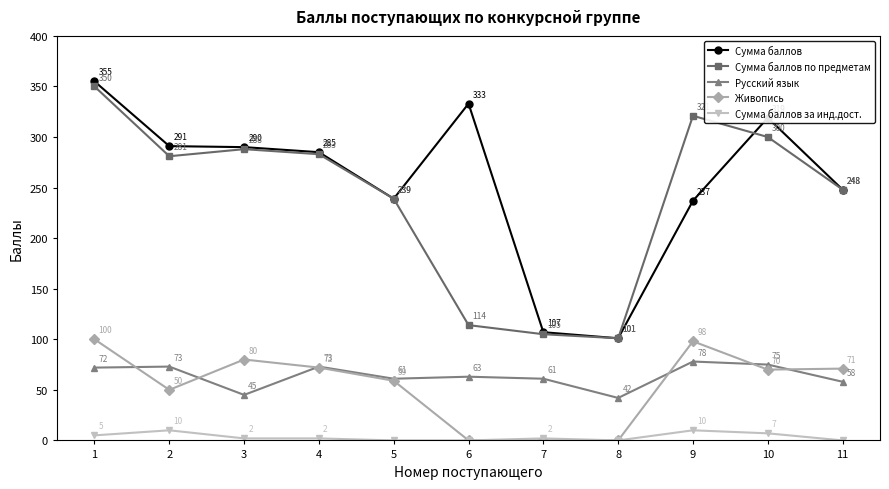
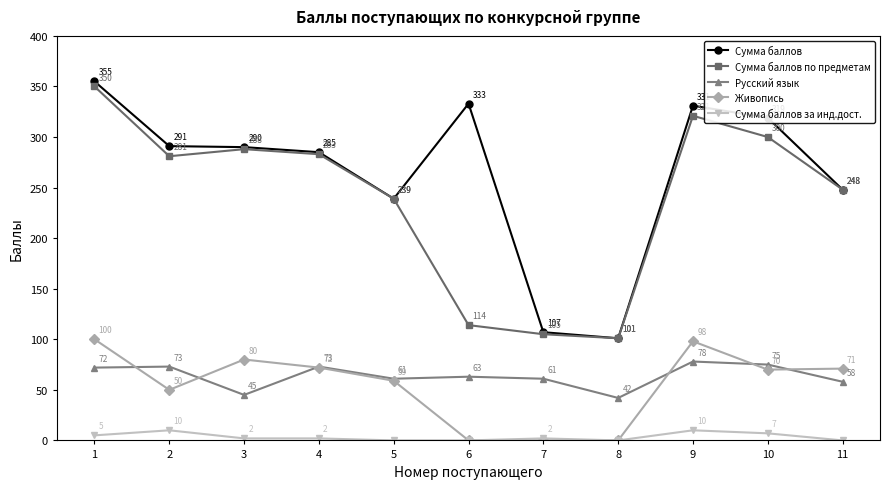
  {
    "Сумма баллов": {
-     "9": 237
+     "9": 331
    }
  }
